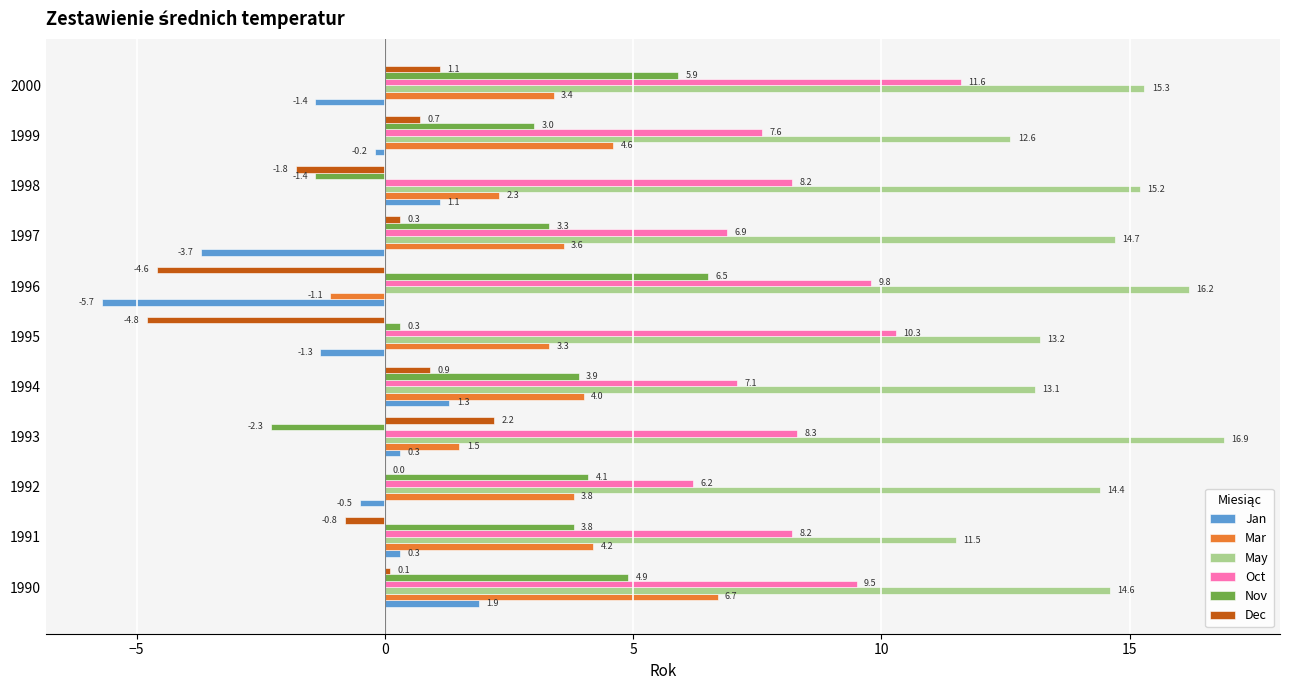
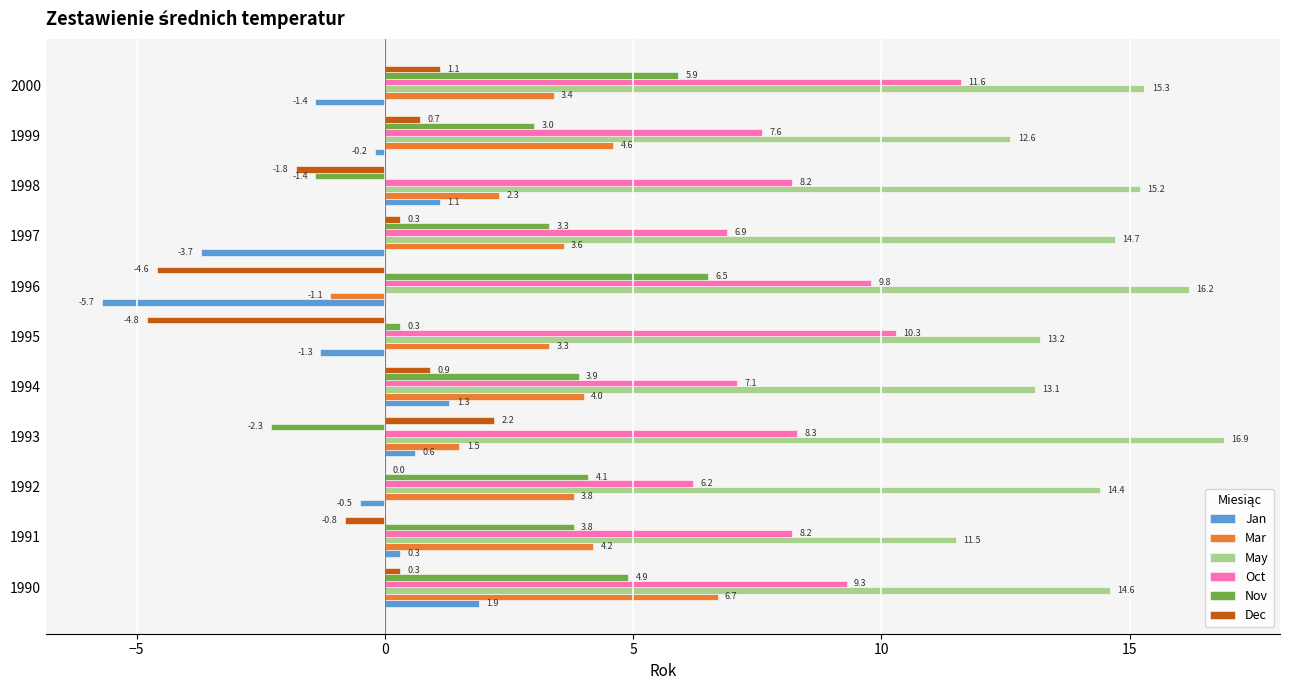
  {
    "Jan": {
      "2000": -1.4,
      "1999": -0.2,
      "1998": 1.1,
      "1997": -3.7,
      "1996": -5.7,
      "1995": -1.3,
      "1994": 1.3,
-     "1993": 0.3,
+     "1993": 0.6,
      "1992": -0.5,
      "1991": 0.3,
      "1990": 1.9
    },
    "Mar": {
      "2000": 3.4,
      "1999": 4.6,
      "1998": 2.3,
      "1997": 3.6,
      "1996": -1.1,
      "1995": 3.3,
      "1994": 4.0,
      "1993": 1.5,
      "1992": 3.8,
      "1991": 4.2,
      "1990": 6.7
    },
    "May": {
      "2000": 15.3,
      "1999": 12.6,
      "1998": 15.2,
      "1997": 14.7,
      "1996": 16.2,
      "1995": 13.2,
      "1994": 13.1,
      "1993": 16.9,
      "1992": 14.4,
      "1991": 11.5,
      "1990": 14.6
    },
    "Oct": {
      "2000": 11.6,
      "1999": 7.6,
      "1998": 8.2,
      "1997": 6.9,
      "1996": 9.8,
      "1995": 10.3,
      "1994": 7.1,
      "1993": 8.3,
      "1992": 6.2,
      "1991": 8.2,
-     "1990": 9.5
+     "1990": 9.3
    },
    "Nov": {
      "2000": 5.9,
      "1999": 3.0,
      "1998": -1.4,
      "1997": 3.3,
      "1996": 6.5,
      "1995": 0.3,
      "1994": 3.9,
      "1993": -2.3,
      "1992": 4.1,
      "1991": 3.8,
      "1990": 4.9
    },
    "Dec": {
      "2000": 1.1,
      "1999": 0.7,
      "1998": -1.8,
      "1997": 0.3,
      "1996": -4.6,
      "1995": -4.8,
      "1994": 0.9,
      "1993": 2.2,
      "1992": 0.0,
      "1991": -0.8,
-     "1990": 0.1
+     "1990": 0.3
    }
  }
